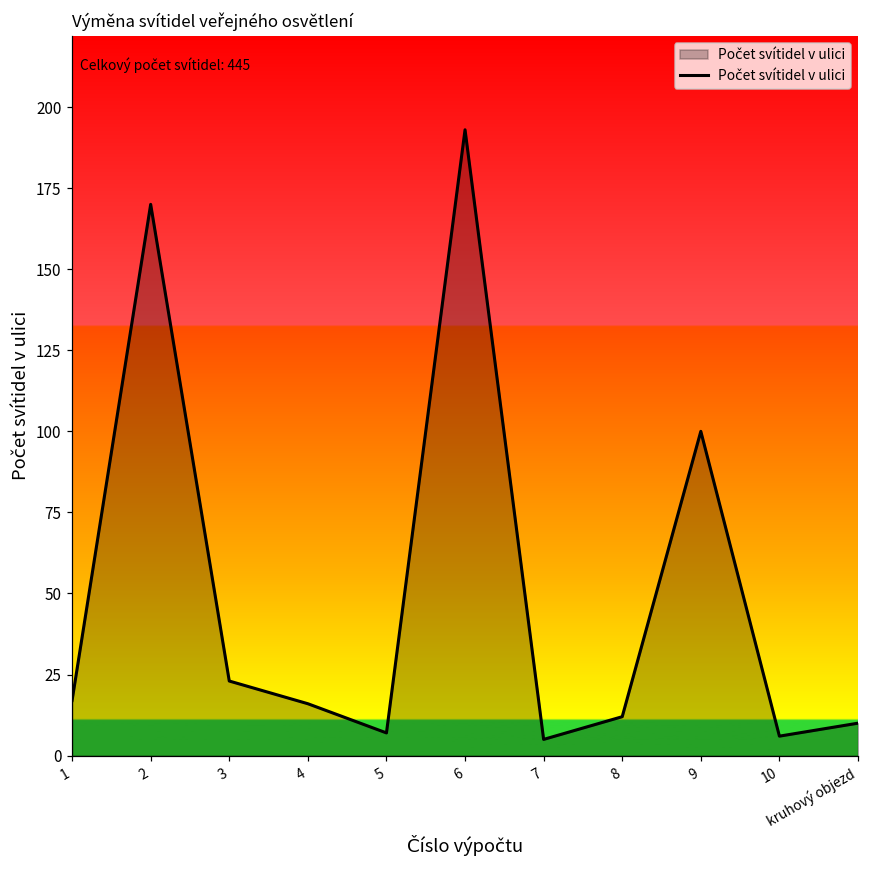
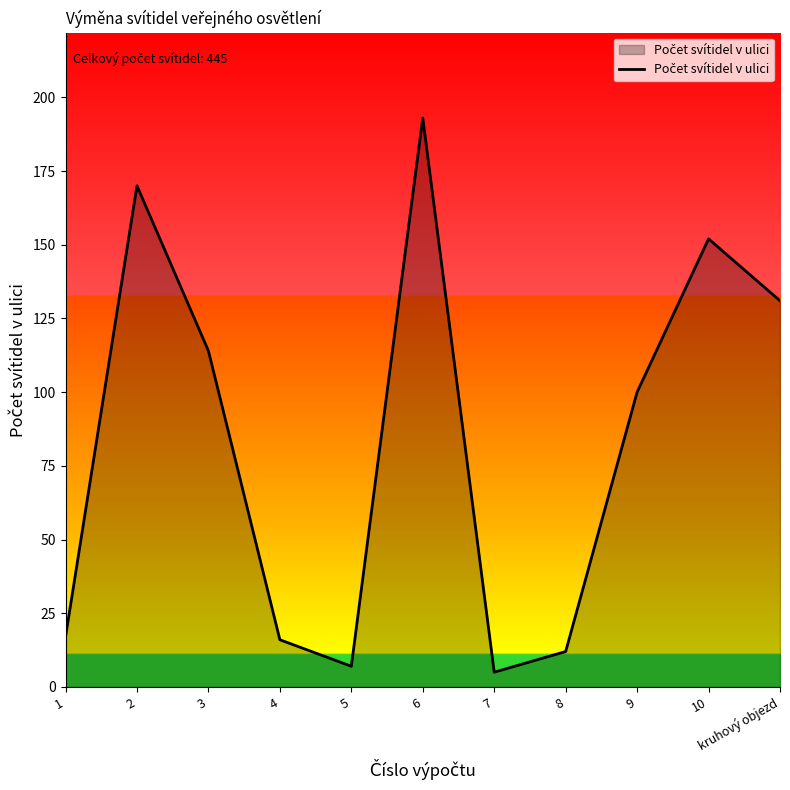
  {
    "1": 17,
    "2": 170,
-   "3": 23,
+   "3": 114,
    "4": 16,
    "5": 7,
    "6": 193,
    "7": 5,
    "8": 12,
    "9": 100,
-   "10": 6,
-   "kruhový objezd": 10
+   "10": 152,
+   "kruhový objezd": 131
  }
